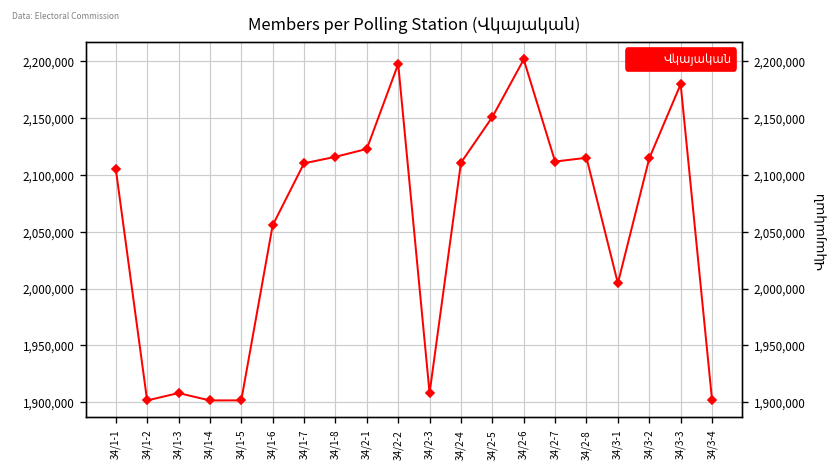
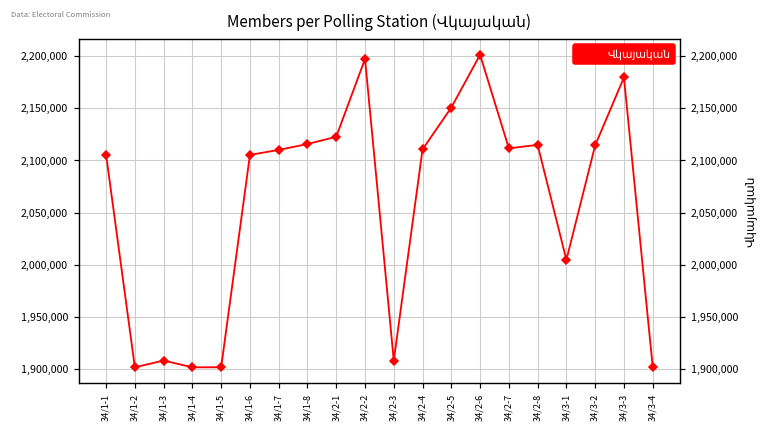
  {
    "34/1-1": "2,110,000",
    "34/1-2": "1,900,000",
    "34/1-3": "1,910,000",
    "34/1-4": "1,900,000",
    "34/1-5": "1,900,000",
-   "34/1-6": "2,060,000",
+   "34/1-6": "2,110,000",
    "34/1-7": "2,110,000",
    "34/1-8": "2,120,000",
    "34/2-1": "2,120,000",
    "34/2-2": "2,200,000",
    "34/2-3": "1,910,000",
    "34/2-4": "2,110,000",
    "34/2-5": "2,150,000",
    "34/2-6": "2,200,000",
    "34/2-7": "2,110,000",
    "34/2-8": "2,110,000",
    "34/3-1": "2,000,000",
    "34/3-2": "2,110,000",
    "34/3-3": "2,180,000",
    "34/3-4": "1,900,000"
  }
